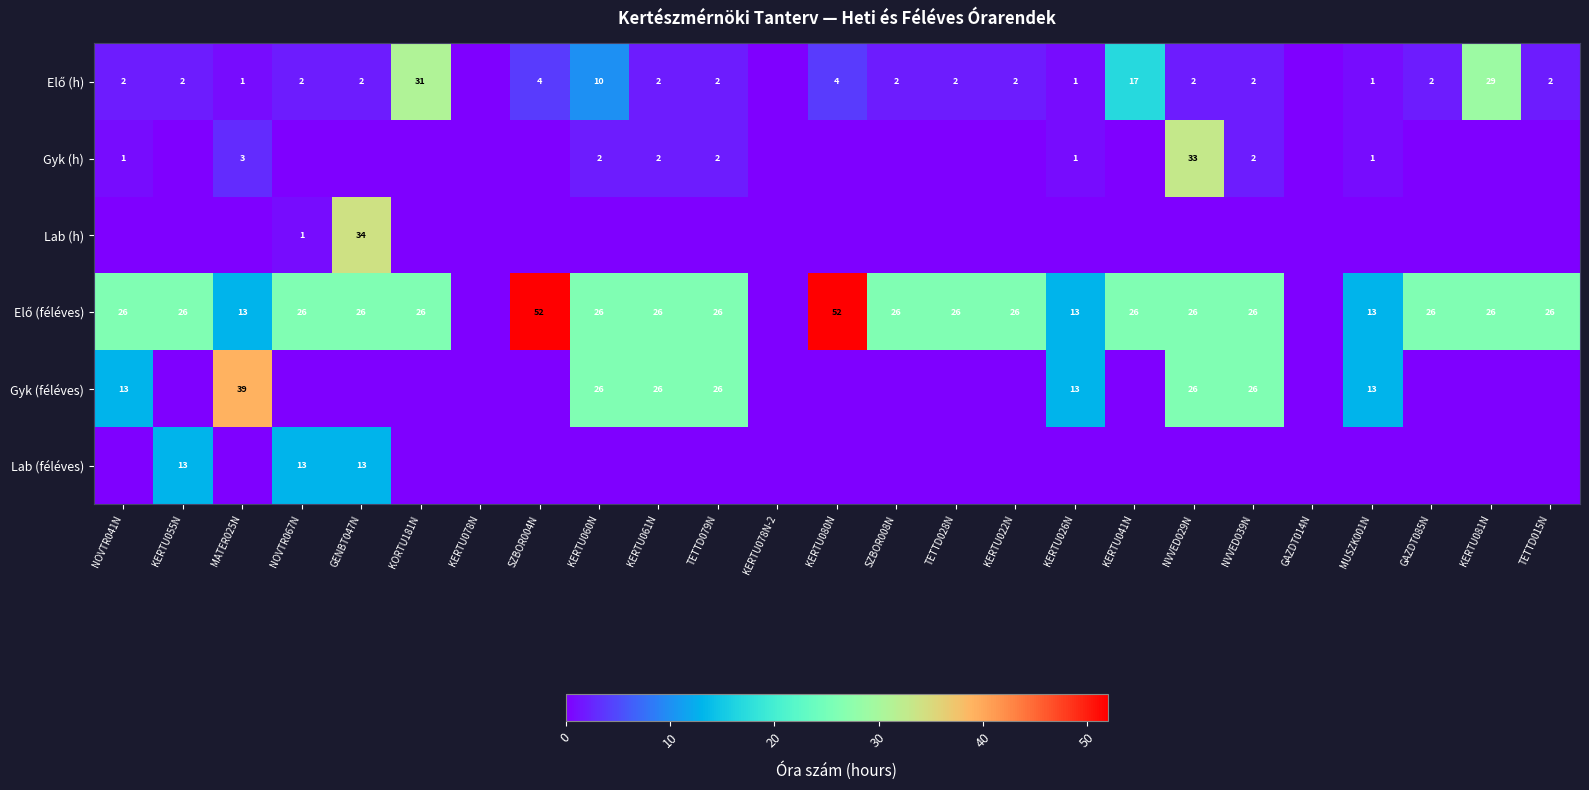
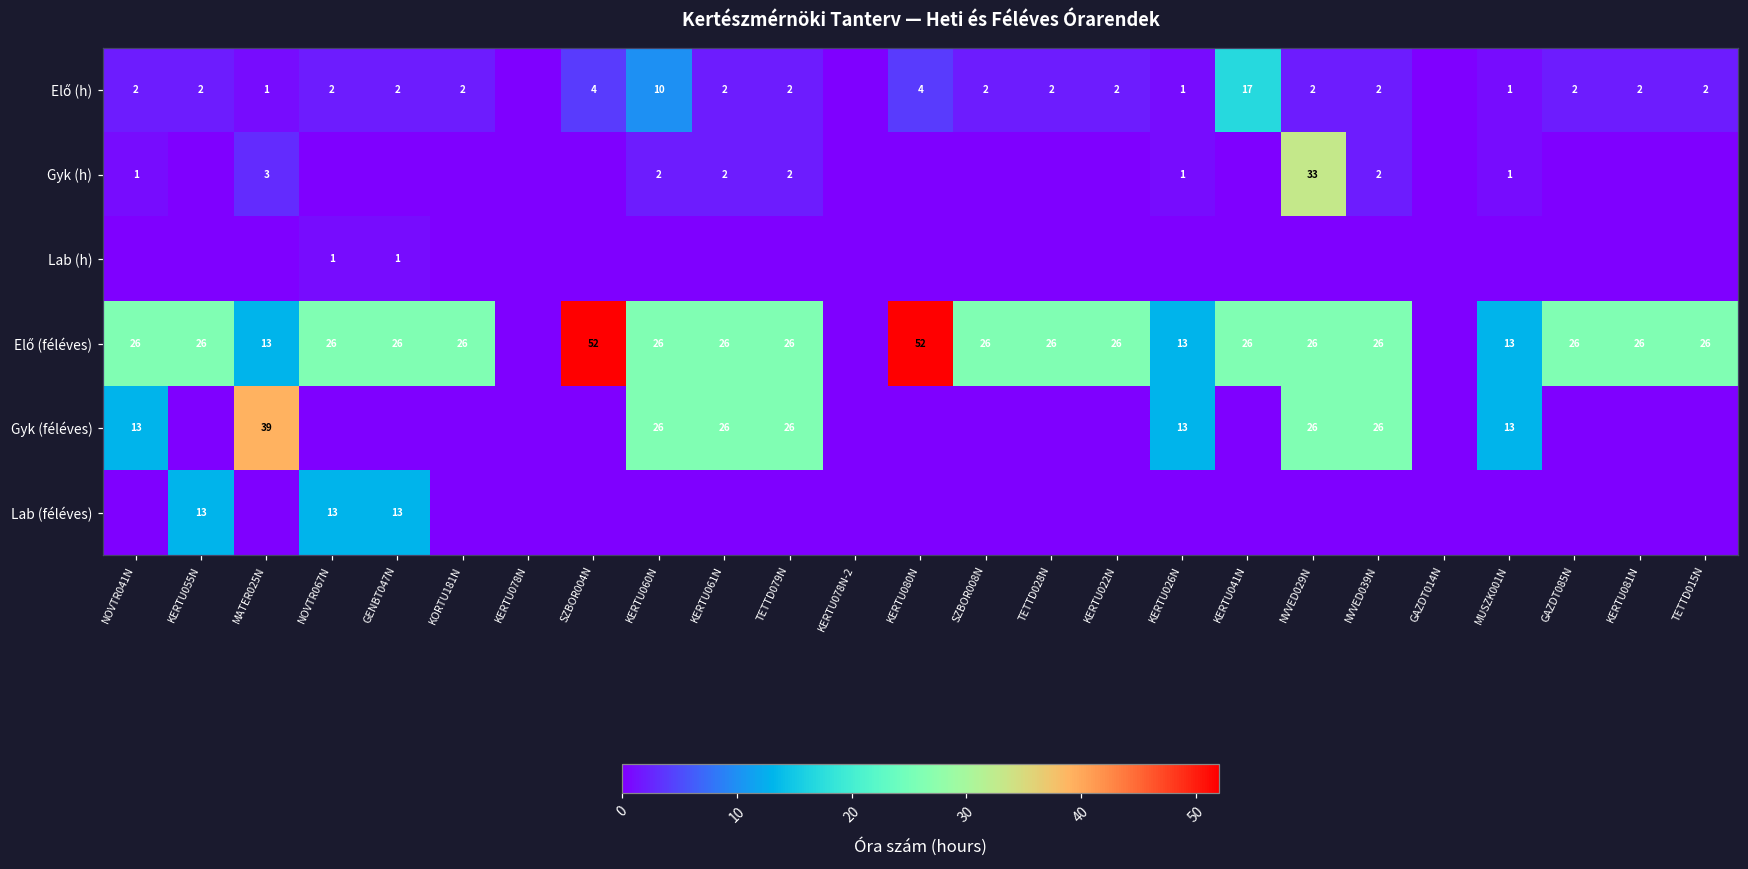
  {
    "Elő (h)": {
      "NOVTR041N": 2,
      "KERTU055N": 2,
      "MATER025N": 1,
      "NOVTR067N": 2,
      "GENBT047N": 2,
-     "KORTU181N": 31,
+     "KORTU181N": 2,
      "SZBOR004N": 4,
      "KERTU060N": 10,
      "KERTU061N": 2,
      "TETTD079N": 2,
      "KERTU080N": 4,
      "SZBOR008N": 2,
      "TETTD028N": 2,
      "KERTU022N": 2,
      "KERTU026N": 1,
      "KERTU041N": 17,
      "NVVED029N": 2,
      "NVVED039N": 2,
      "MUSZK001N": 1,
      "GAZDT085N": 2,
-     "KERTU081N": 29,
+     "KERTU081N": 2,
      "TETTD015N": 2
    },
    "Gyk (h)": {
      "NOVTR041N": 1,
      "MATER025N": 3,
      "KERTU060N": 2,
      "KERTU061N": 2,
      "TETTD079N": 2,
      "KERTU026N": 1,
      "NVVED029N": 33,
      "NVVED039N": 2,
      "MUSZK001N": 1
    },
    "Lab (h)": {
      "NOVTR067N": 1,
-     "GENBT047N": 34
+     "GENBT047N": 1
    },
    "Elő (féléves)": {
      "NOVTR041N": 26,
      "KERTU055N": 26,
      "MATER025N": 13,
      "NOVTR067N": 26,
      "GENBT047N": 26,
      "KORTU181N": 26,
      "SZBOR004N": 52,
      "KERTU060N": 26,
      "KERTU061N": 26,
      "TETTD079N": 26,
      "KERTU080N": 52,
      "SZBOR008N": 26,
      "TETTD028N": 26,
      "KERTU022N": 26,
      "KERTU026N": 13,
      "KERTU041N": 26,
      "NVVED029N": 26,
      "NVVED039N": 26,
      "MUSZK001N": 13,
      "GAZDT085N": 26,
      "KERTU081N": 26,
      "TETTD015N": 26
    },
    "Gyk (féléves)": {
      "NOVTR041N": 13,
      "MATER025N": 39,
      "KERTU060N": 26,
      "KERTU061N": 26,
      "TETTD079N": 26,
      "KERTU026N": 13,
      "NVVED029N": 26,
      "NVVED039N": 26,
      "MUSZK001N": 13
    },
    "Lab (féléves)": {
      "KERTU055N": 13,
      "NOVTR067N": 13,
      "GENBT047N": 13
    }
  }
